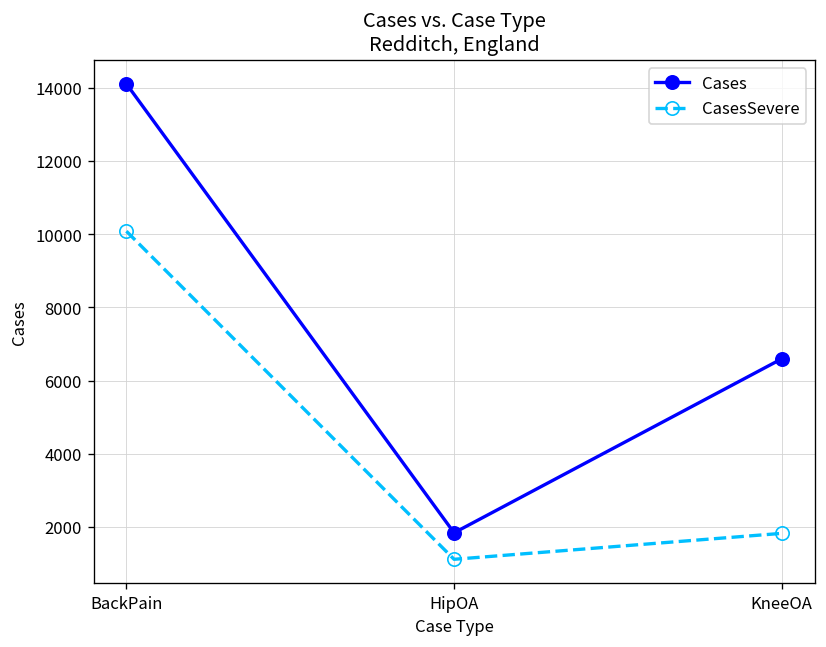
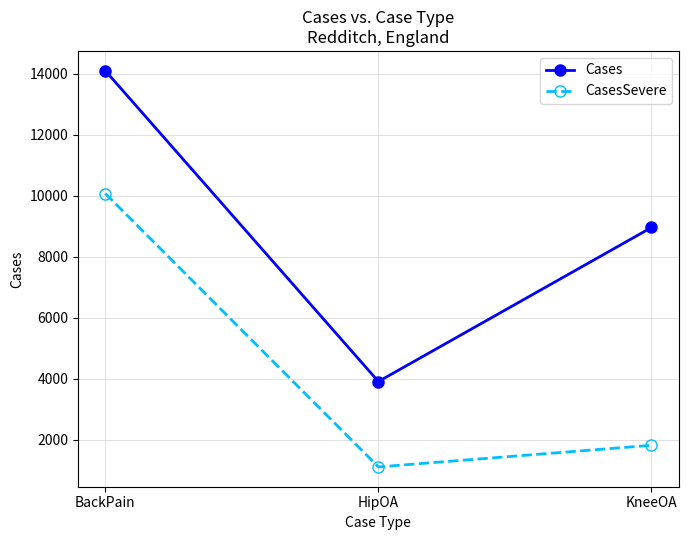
  {
    "Cases": {
      "BackPain": 14100,
-     "HipOA": 1800,
-     "KneeOA": 6600
+     "HipOA": 3900,
+     "KneeOA": 9000
    },
    "CasesSevere": {
      "BackPain": 10100,
      "HipOA": 1100,
      "KneeOA": 1800
    }
  }
